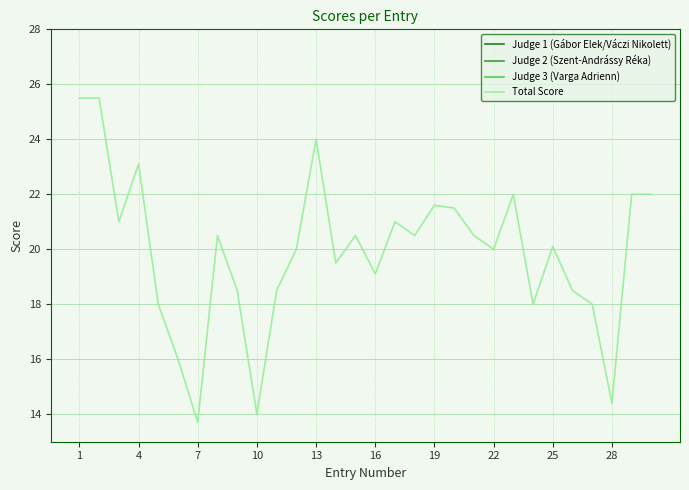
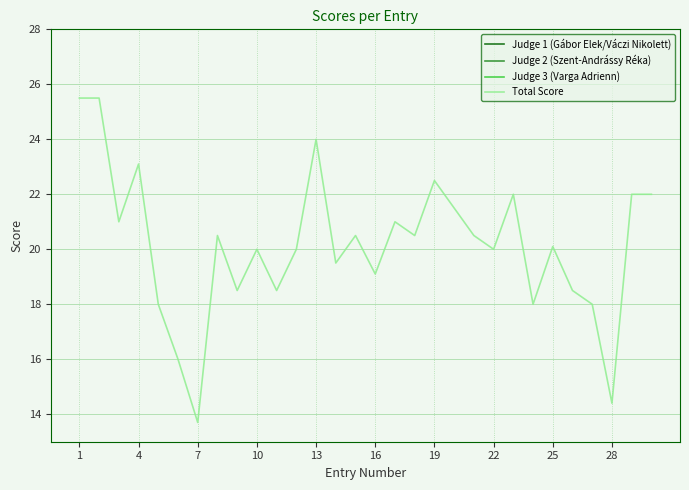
  {
    "Total Score": {
      "1": 25.5,
      "4": 23.1,
      "7": 13.7,
-     "10": 14,
+     "10": 20,
      "13": 24.0,
      "16": 19.1,
-     "19": 21.6,
+     "19": 22.5,
      "22": 20.0,
      "25": 20.1,
      "28": 14.4
    }
  }
